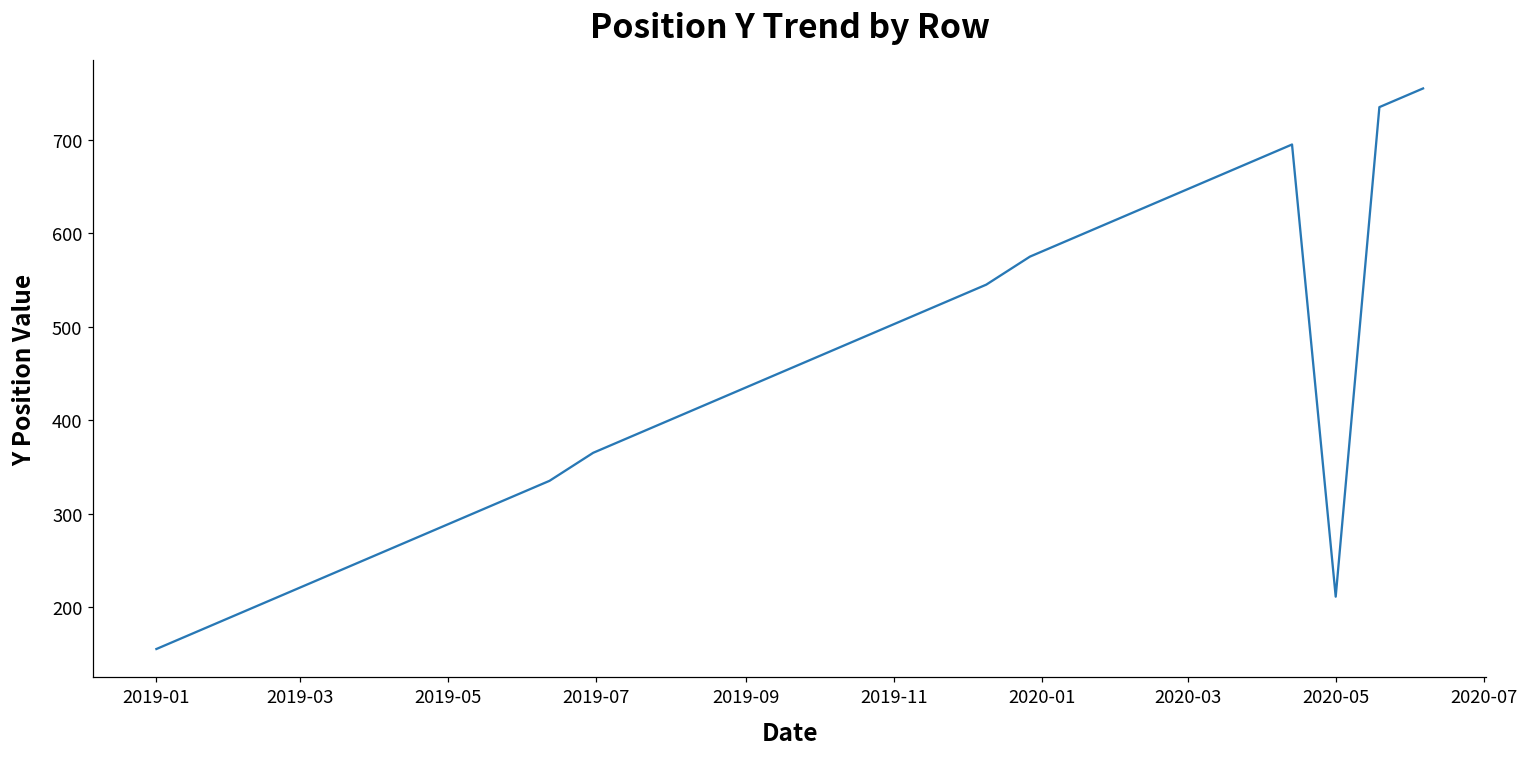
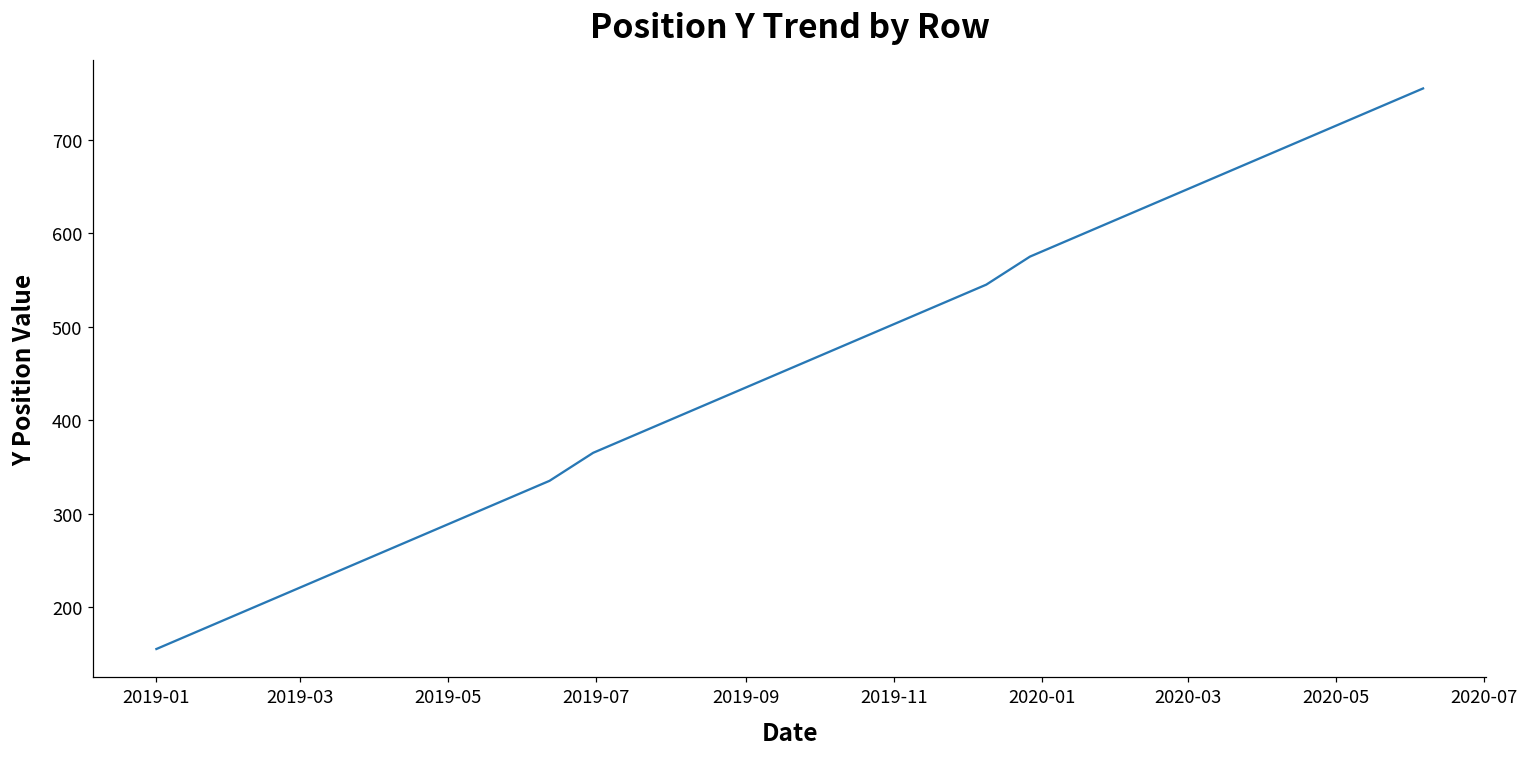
  {
    "2019-01": 160,
-   "2020-05": 210
+   "2020-05": 720
  }
